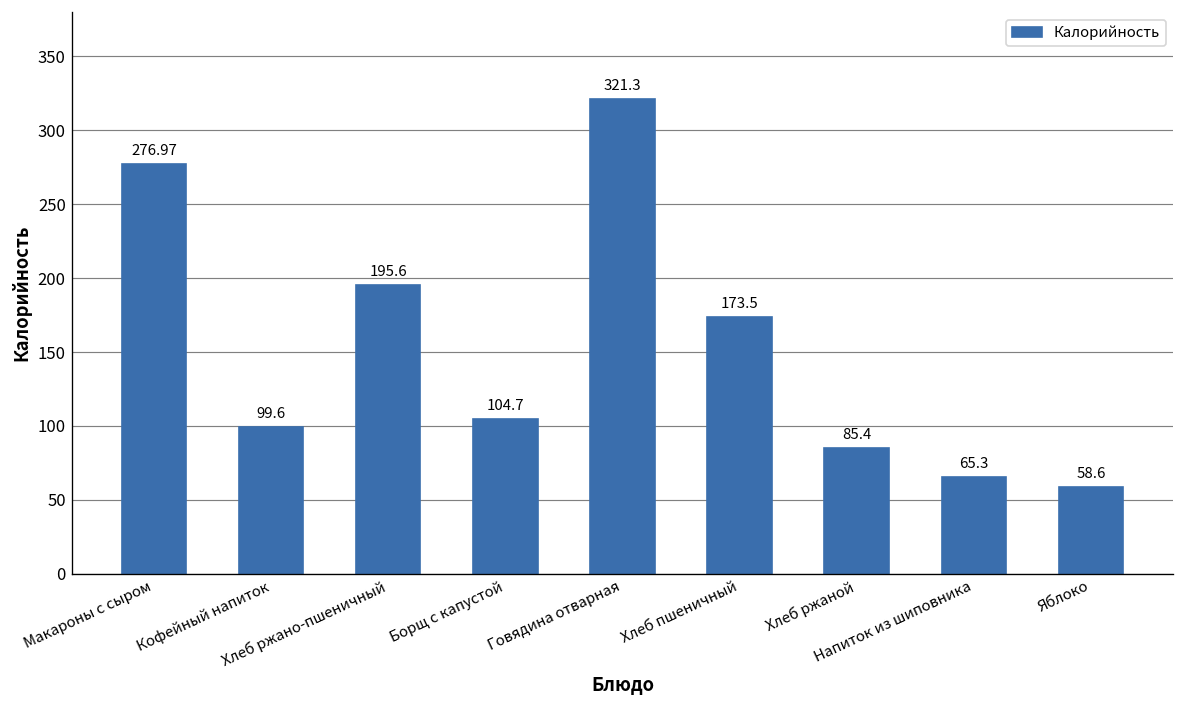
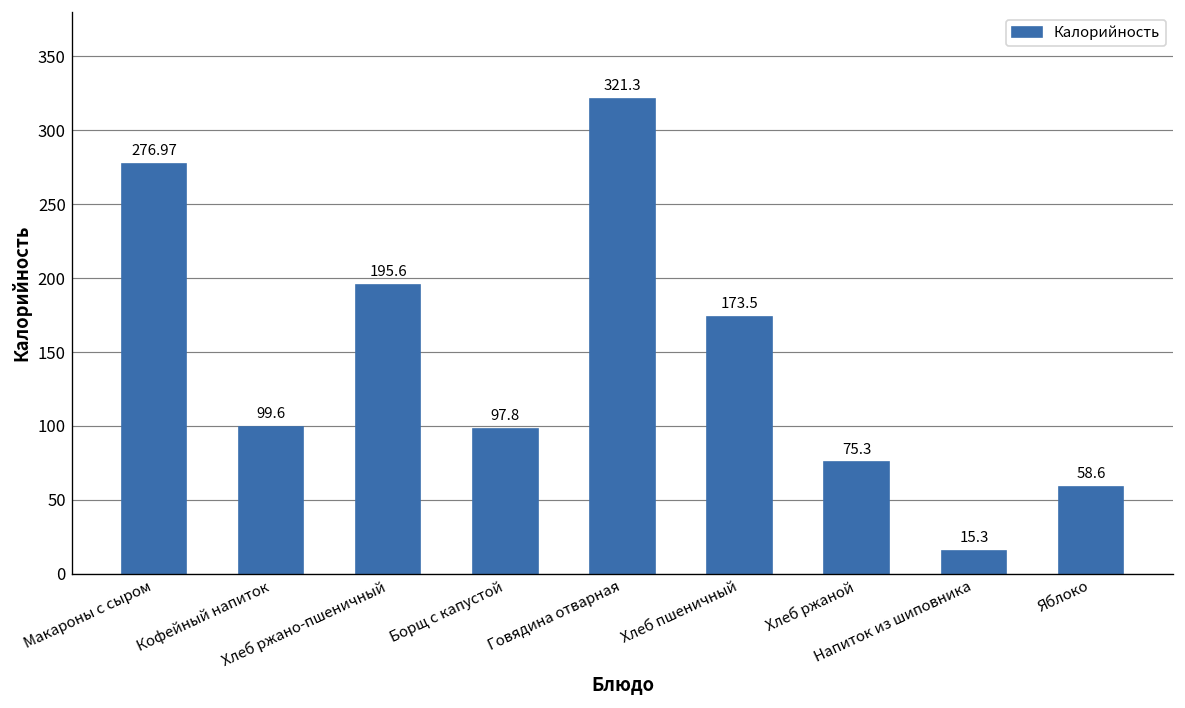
  {
    "Макароны с сыром": 276.97,
    "Кофейный напиток": 99.6,
    "Хлеб ржано-пшеничный": 195.6,
-   "Борщ с капустой": 104.7,
+   "Борщ с капустой": 97.8,
    "Говядина отварная": 321.3,
    "Хлеб пшеничный": 173.5,
-   "Хлеб ржаной": 85.4,
-   "Напиток из шиповника": 65.3,
+   "Хлеб ржаной": 75.3,
+   "Напиток из шиповника": 15.3,
    "Яблоко": 58.6
  }
